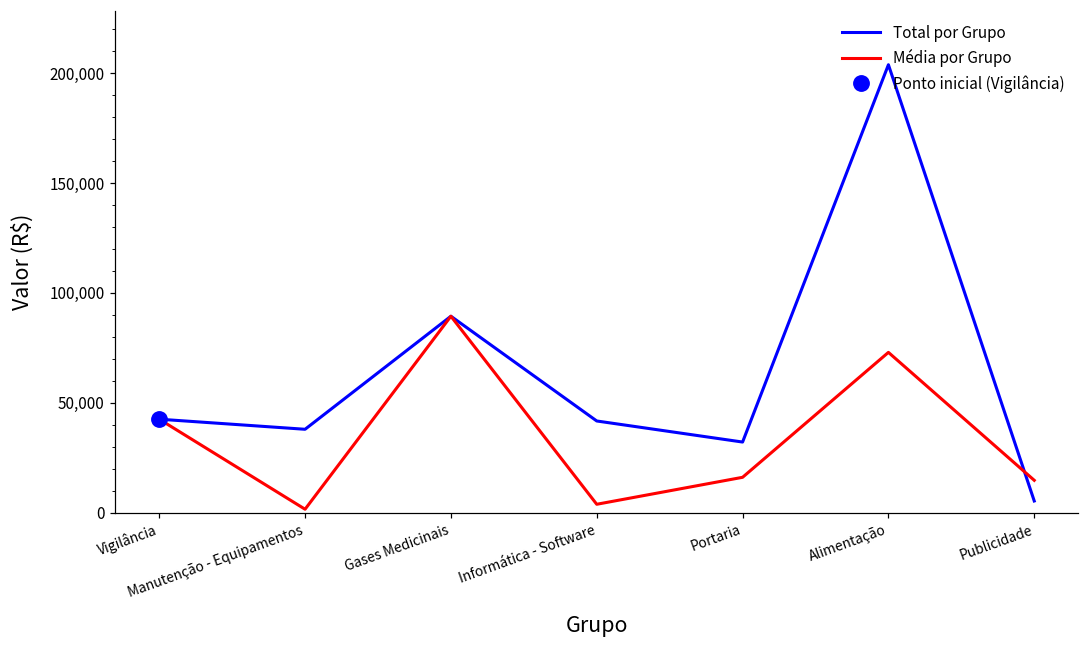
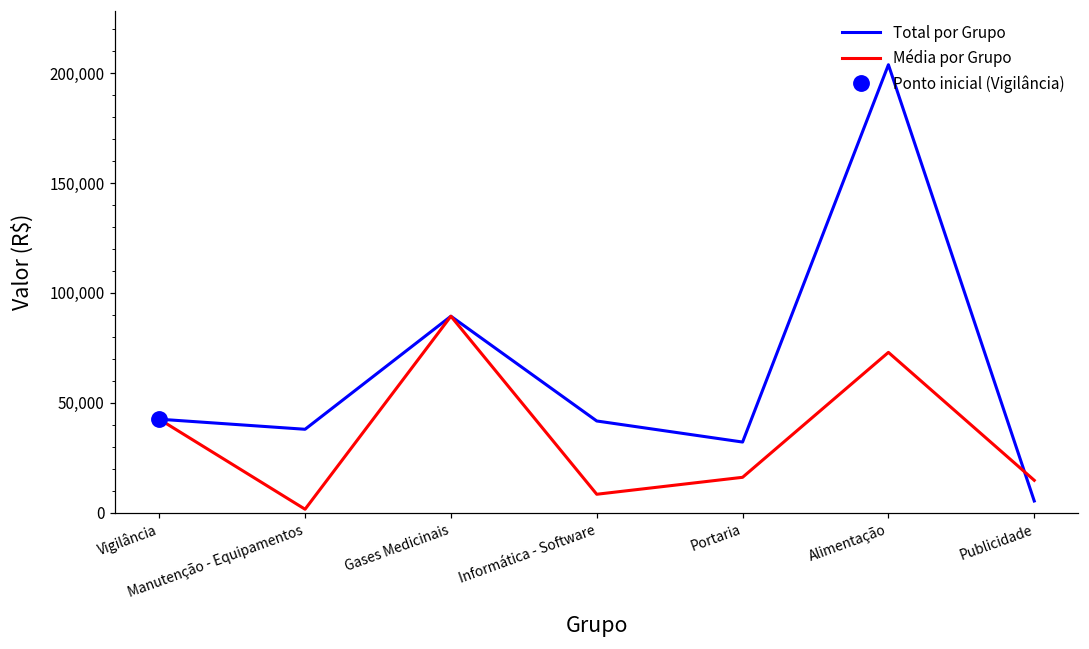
  {
    "Média por Grupo": {
      "Manutenção - Equipamentos": "2,000",
-     "Informática - Software": "4,000",
+     "Informática - Software": "8,000",
      "Portaria": "16,000",
      "Alimentação": "73,000",
      "Publicidade": "15,000"
    }
  }
